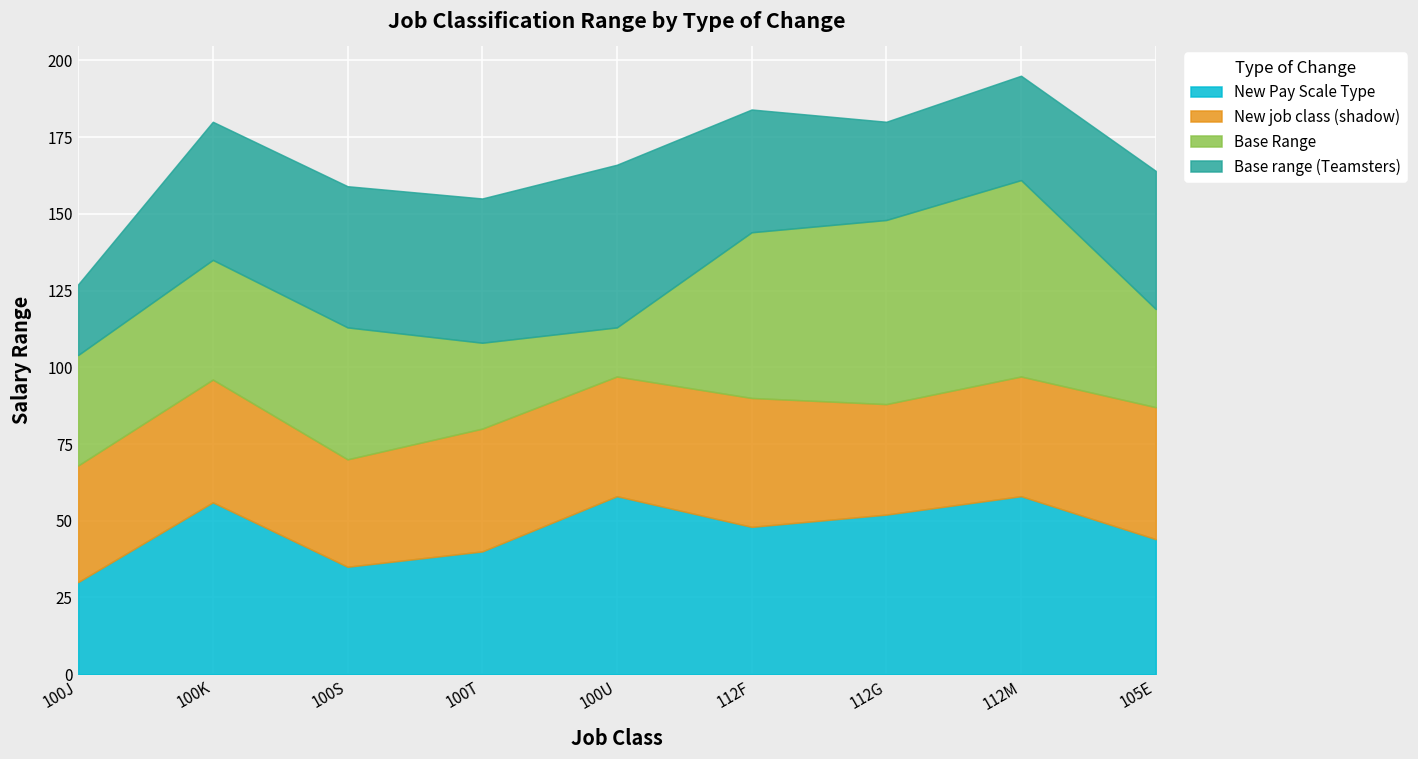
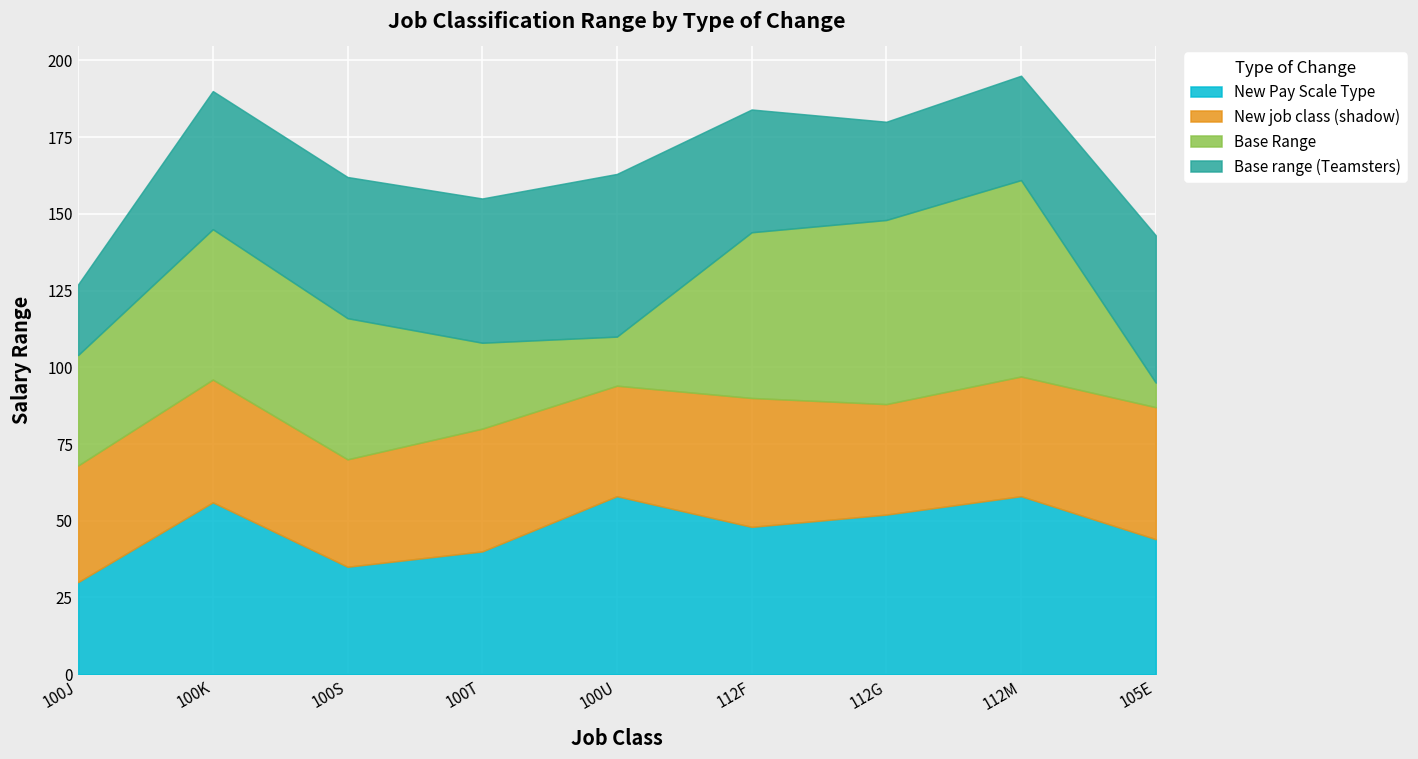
  {
    "New Pay Scale Type": {
      "100J": 30,
      "100K": 56,
      "100S": 35,
      "100T": 40,
      "100U": 58,
      "112F": 48,
      "112G": 52,
      "112M": 58,
      "105E": 44
    },
    "New job class (shadow)": {
      "100J": 38,
      "100K": 40,
      "100S": 35,
      "100T": 40,
-     "100U": 39,
+     "100U": 36,
      "112F": 42,
      "112G": 36,
      "112M": 39,
      "105E": 43
    },
    "Base Range": {
      "100J": 36,
-     "100K": 39,
-     "100S": 43,
+     "100K": 49,
+     "100S": 46,
      "100T": 28,
      "100U": 16,
      "112F": 54,
      "112G": 60,
      "112M": 64,
-     "105E": 32
+     "105E": 8
    },
    "Base range (Teamsters)": {
      "100J": 23,
      "100K": 45,
      "100S": 46,
      "100T": 47,
      "100U": 53,
      "112F": 40,
      "112G": 32,
      "112M": 34,
-     "105E": 45
+     "105E": 48
    }
  }
